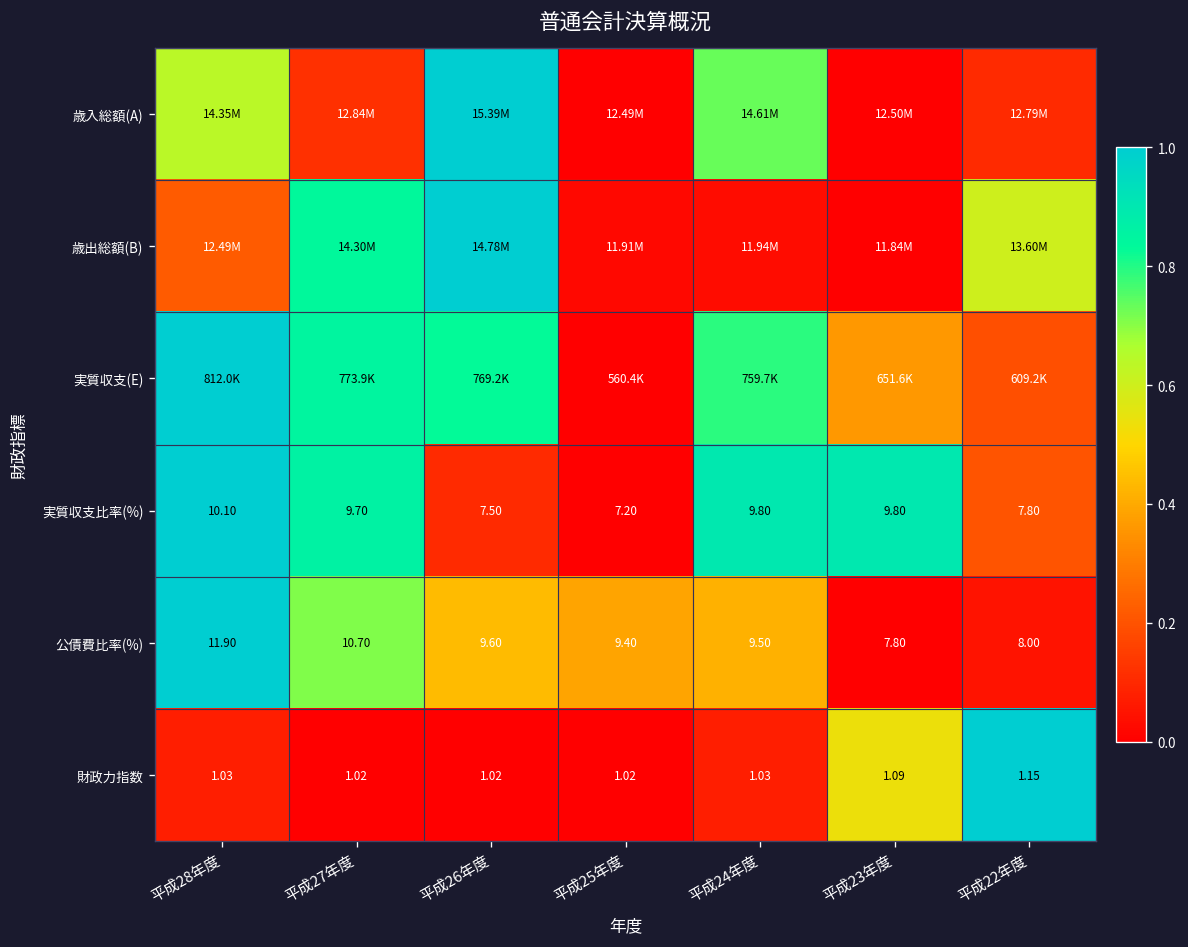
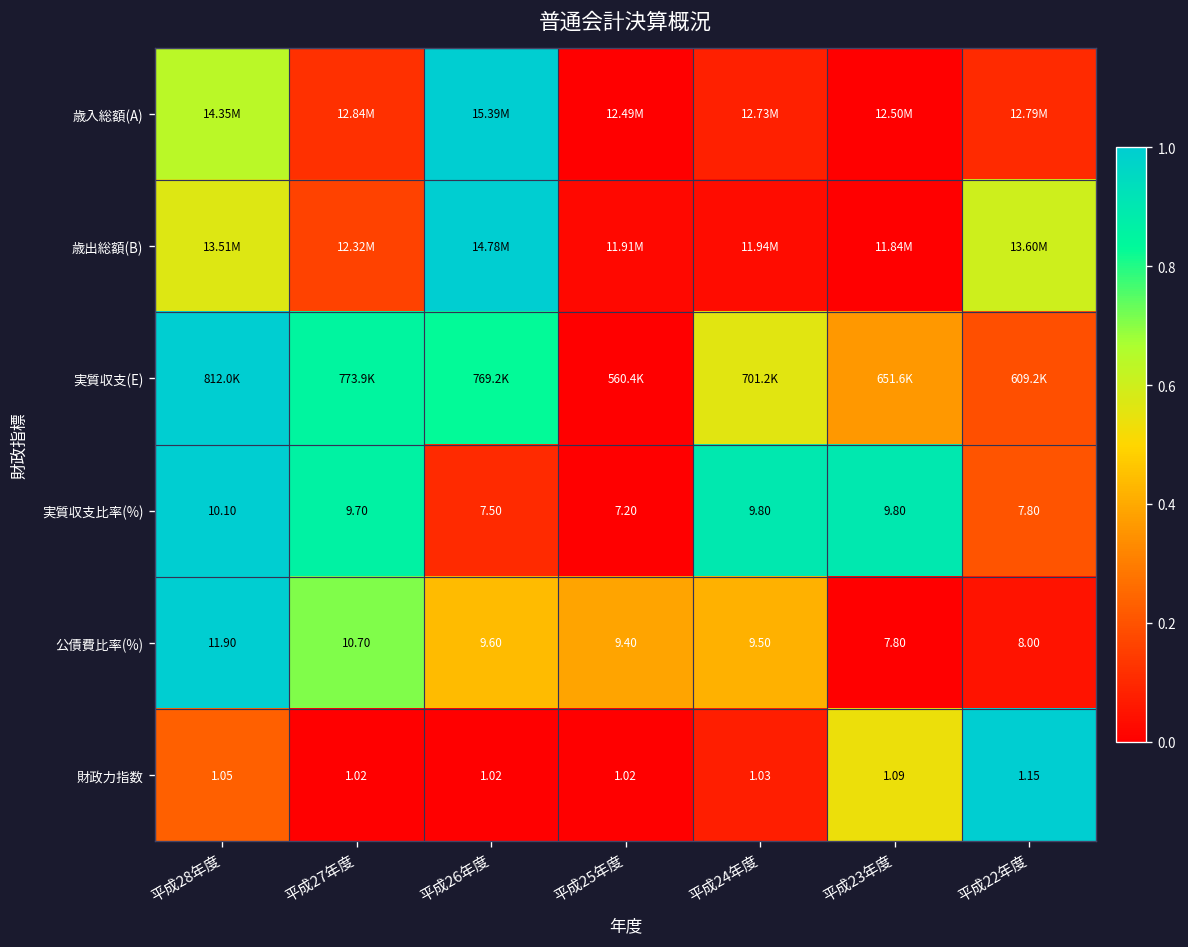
  {
    "歳入総額(A)": {
      "平成28年度": "14.35M",
      "平成27年度": "12.84M",
      "平成26年度": "15.39M",
      "平成25年度": "12.49M",
-     "平成24年度": "14.61M",
+     "平成24年度": "12.73M",
      "平成23年度": "12.50M",
      "平成22年度": "12.79M"
    },
    "歳出総額(B)": {
-     "平成28年度": "12.49M",
-     "平成27年度": "14.30M",
+     "平成28年度": "13.51M",
+     "平成27年度": "12.32M",
      "平成26年度": "14.78M",
      "平成25年度": "11.91M",
      "平成24年度": "11.94M",
      "平成23年度": "11.84M",
      "平成22年度": "13.60M"
    },
    "実質収支(E)": {
      "平成28年度": "812.0K",
      "平成27年度": "773.9K",
      "平成26年度": "769.2K",
      "平成25年度": "560.4K",
-     "平成24年度": "759.7K",
+     "平成24年度": "701.2K",
      "平成23年度": "651.6K",
      "平成22年度": "609.2K"
    },
    "実質収支比率(%)": {
      "平成28年度": "10.10",
      "平成27年度": "9.70",
      "平成26年度": "7.50",
      "平成25年度": "7.20",
      "平成24年度": "9.80",
      "平成23年度": "9.80",
      "平成22年度": "7.80"
    },
    "公債費比率(%)": {
      "平成28年度": "11.90",
      "平成27年度": "10.70",
      "平成26年度": "9.60",
      "平成25年度": "9.40",
      "平成24年度": "9.50",
      "平成23年度": "7.80",
      "平成22年度": "8.00"
    },
    "財政力指数": {
-     "平成28年度": "1.03",
+     "平成28年度": "1.05",
      "平成27年度": "1.02",
      "平成26年度": "1.02",
      "平成25年度": "1.02",
      "平成24年度": "1.03",
      "平成23年度": "1.09",
      "平成22年度": "1.15"
    }
  }
